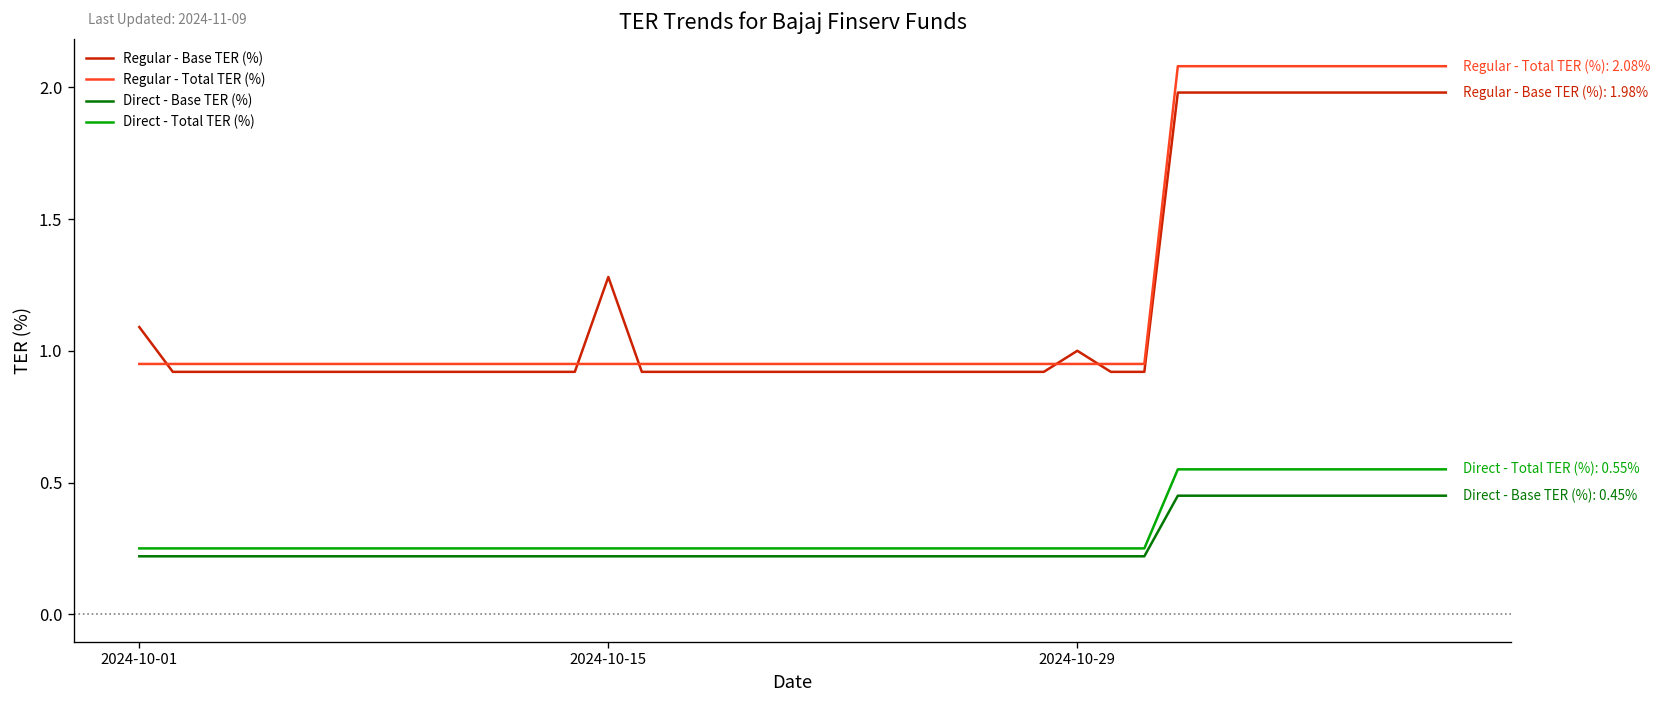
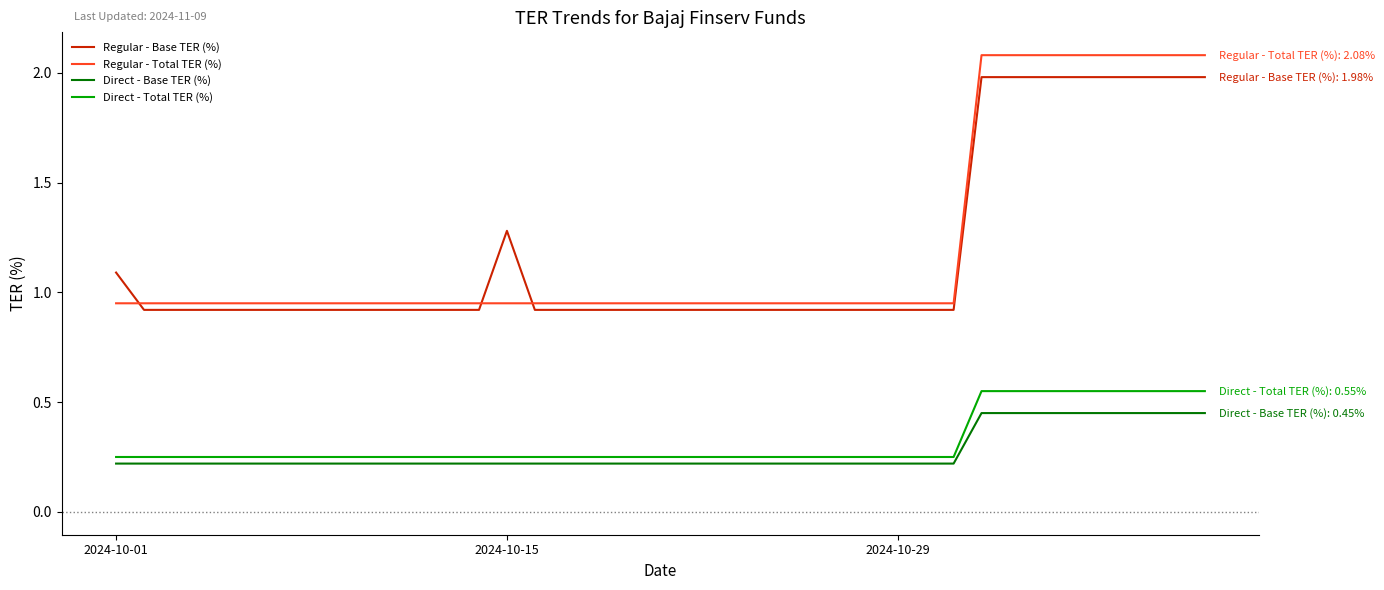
  {
    "Regular - Base TER (%)": {
      "2024-10-01": 1.09,
      "2024-10-15": 1.28,
-     "2024-10-29": 1.00
+     "2024-10-29": 0.92
    },
    "Regular - Total TER (%)": {
      "2024-10-01": 0.95,
      "2024-10-15": 0.95,
      "2024-10-29": 0.95
    }
  }
